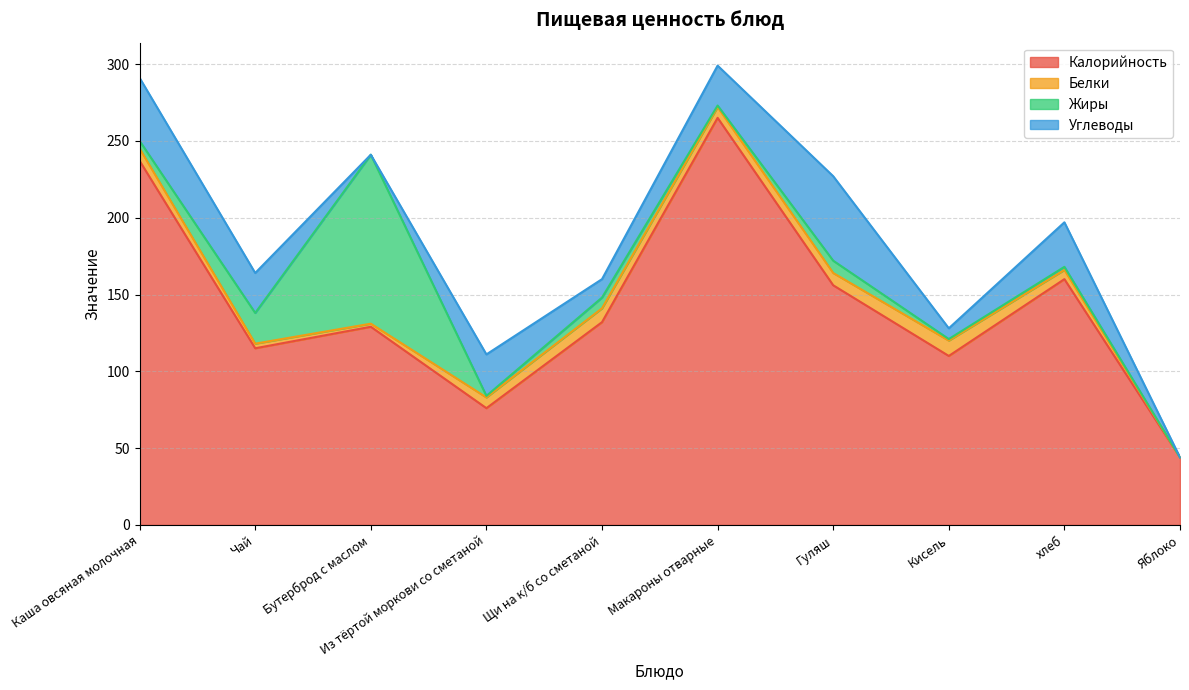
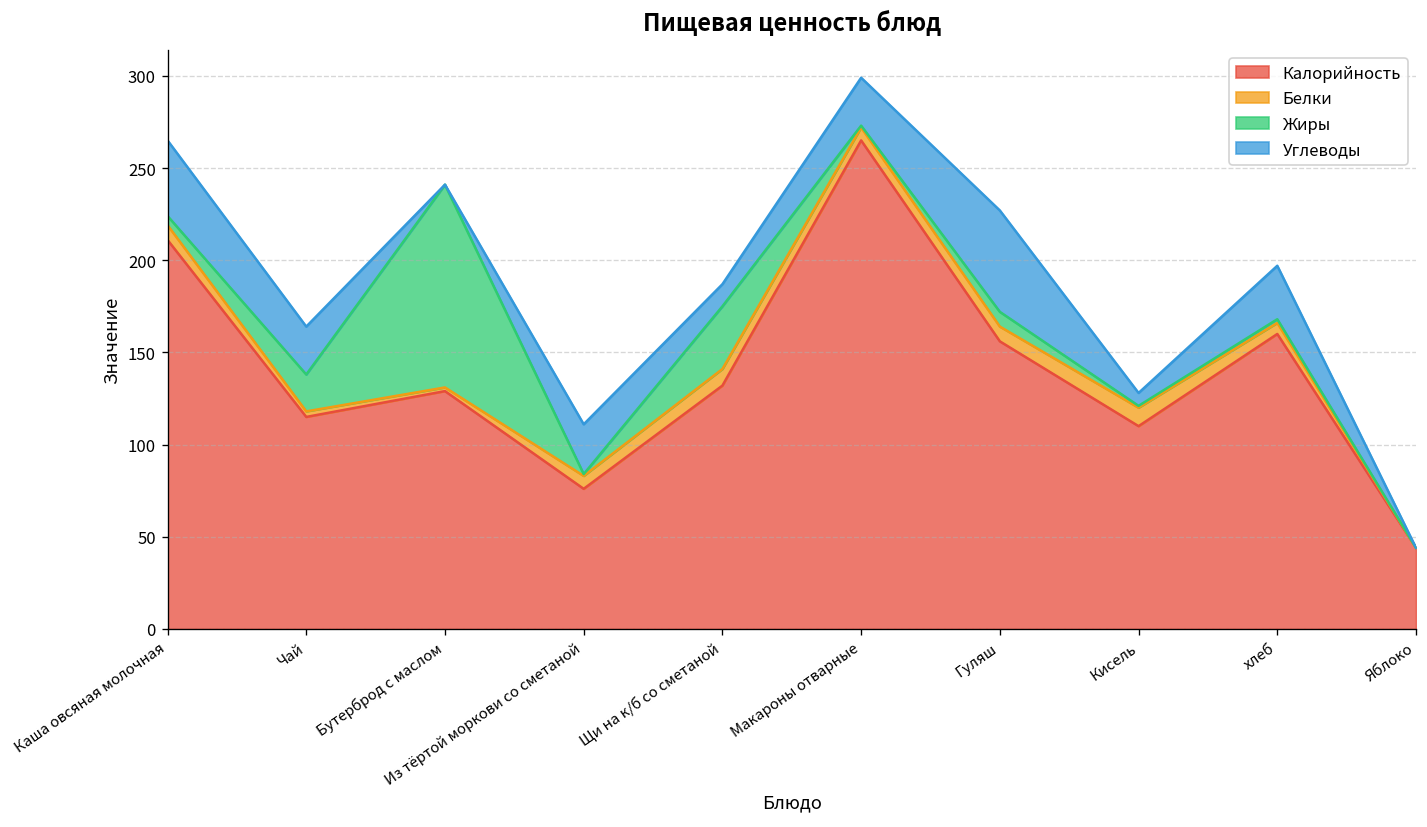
  {
    "Калорийность": {
-     "Каша овсяная молочная": 237,
+     "Каша овсяная молочная": 211,
      "Чай": 115,
      "Бутерброд с маслом": 129,
      "Из тёртой моркови со сметаной": 76,
      "Щи на к/б со сметаной": 132,
      "Макароны отварные": 265,
      "Гуляш": 156,
      "Кисель": 110,
      "хлеб": 160
    },
    "Белки": {
      "Каша овсяная молочная": 8,
      "Чай": 3,
      "Бутерброд с маслом": 2,
      "Щи на к/б со сметаной": 9,
      "Гуляш": 8,
      "хлеб": 6
    },
    "Жиры": {
      "Каша овсяная молочная": 5,
      "Чай": 20,
-     "Щи на к/б со сметаной": 7,
+     "Щи на к/б со сметаной": 34,
      "Гуляш": 8,
      "хлеб": 2
    },
    "Углеводы": {
      "Каша овсяная молочная": 41,
      "Чай": 26,
      "Из тёртой моркови со сметаной": 27,
      "Щи на к/б со сметаной": 12,
      "Макароны отварные": 26,
      "Гуляш": 55,
      "Кисель": 7,
      "хлеб": 29
    }
  }
